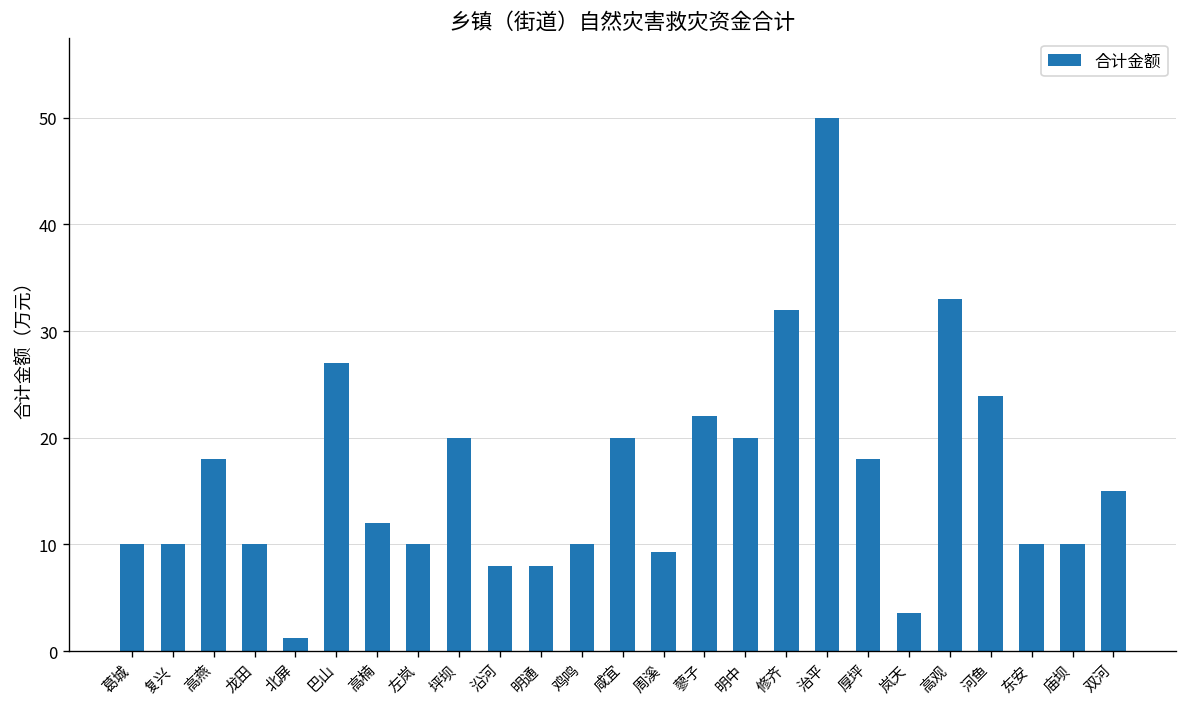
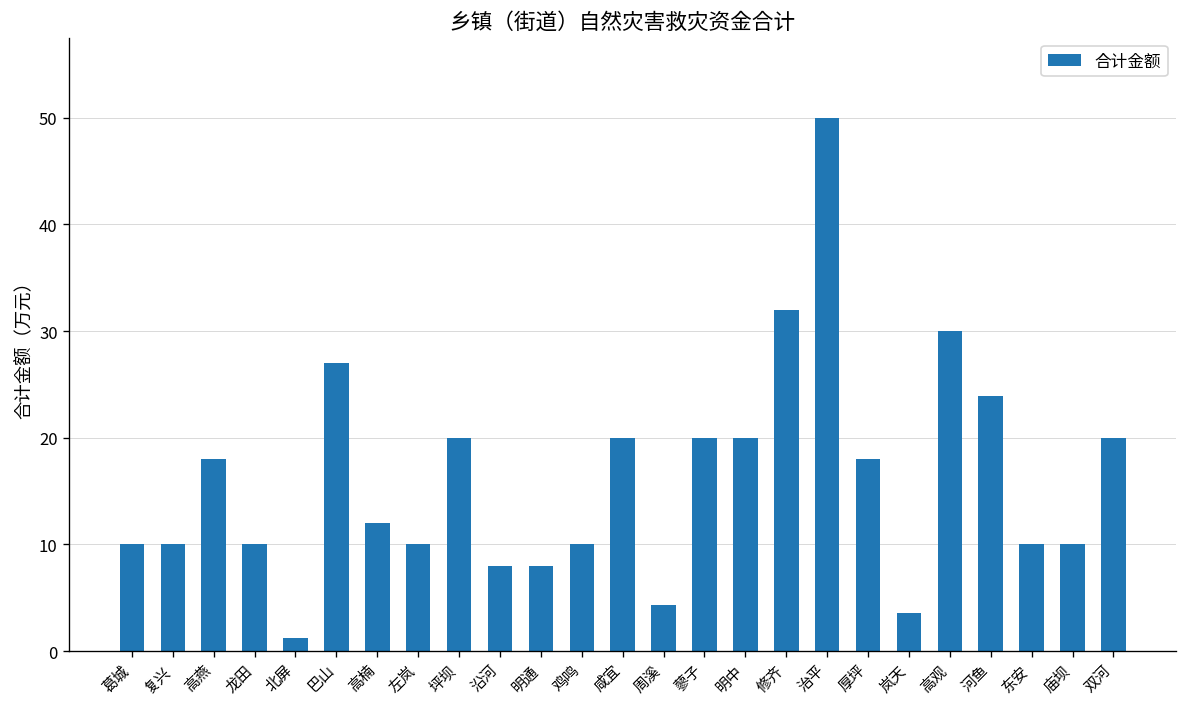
  {
    "葛城": 10,
    "复兴": 10,
    "高燕": 18,
    "龙田": 10,
    "北屏": 1,
    "巴山": 27,
    "高楠": 12,
    "左岚": 10,
    "坪坝": 20,
    "沿河": 8,
    "明通": 8,
    "鸡鸣": 10,
    "咸宜": 20,
-   "周溪": 9,
-   "蓼子": 22,
+   "周溪": 4,
+   "蓼子": 20,
    "明中": 20,
    "修齐": 32,
    "治平": 50,
    "厚坪": 18,
    "岚天": 4,
-   "高观": 33,
+   "高观": 30,
    "河鱼": 24,
    "东安": 10,
    "庙坝": 10,
-   "双河": 15
+   "双河": 20
  }
